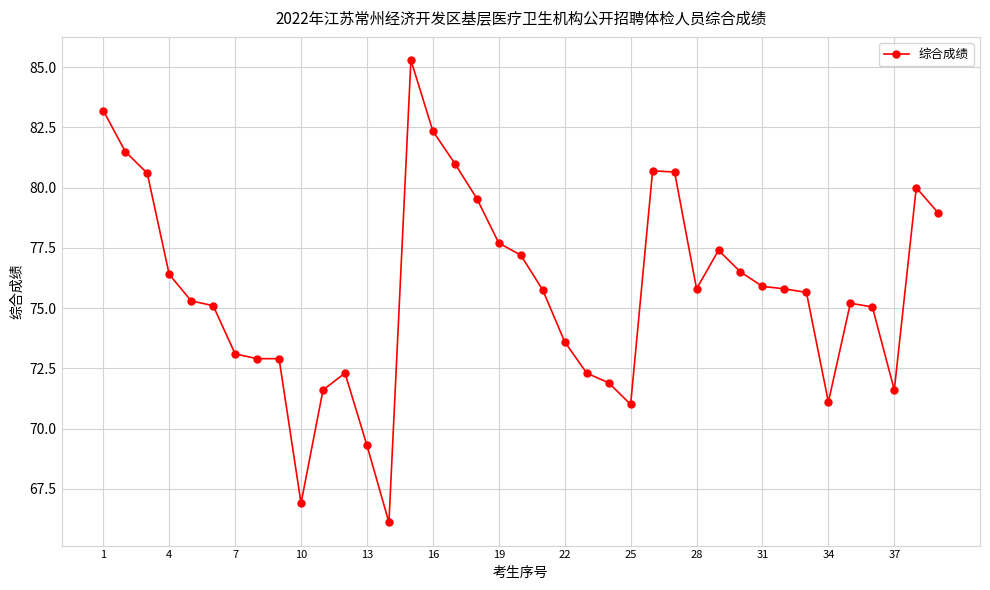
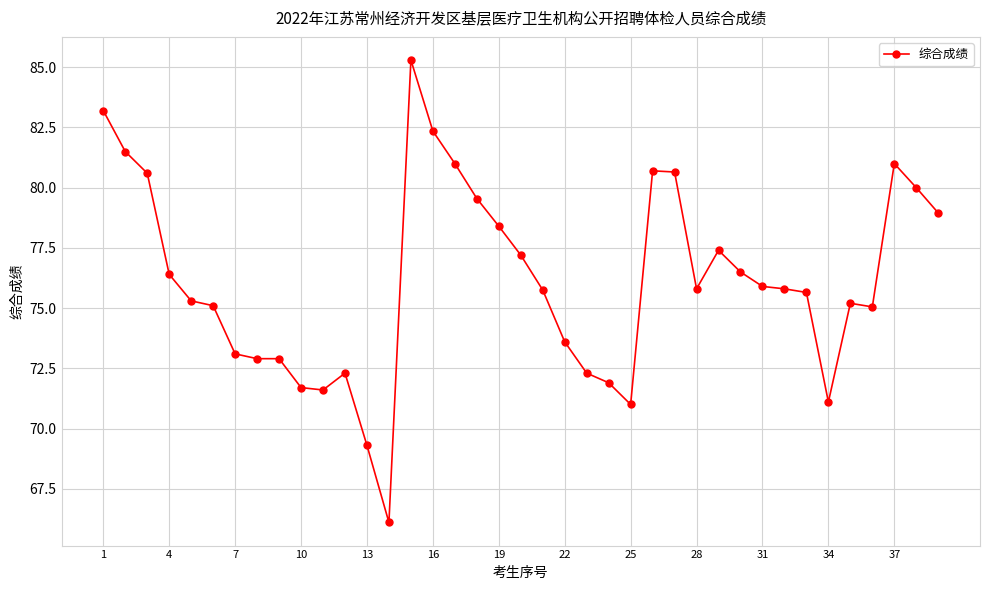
  {
    "1": 83.2,
    "4": 76.4,
    "7": 73.1,
-   "10": 66.9,
+   "10": 71.7,
    "13": 69.3,
    "16": 82.4,
-   "19": 77.7,
+   "19": 78.4,
    "22": 73.6,
    "25": 71.0,
    "28": 75.8,
    "31": 75.9,
    "34": 71.1,
-   "37": 71.6
+   "37": 81.0
  }
